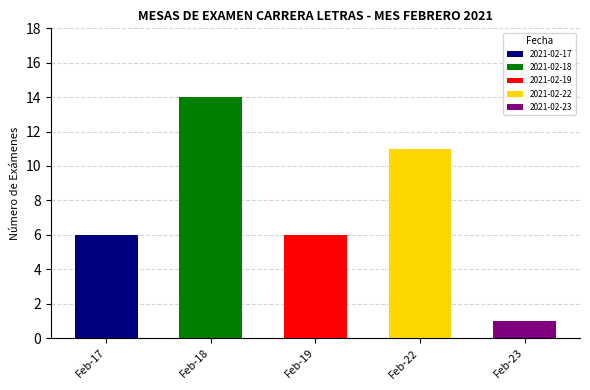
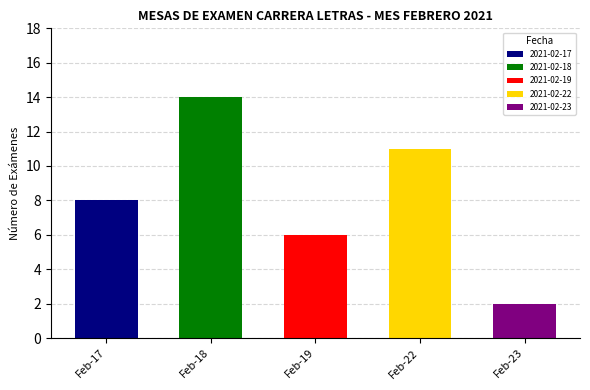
  {
-   "Feb-17": 6,
+   "Feb-17": 8,
    "Feb-18": 14,
    "Feb-19": 6,
    "Feb-22": 11,
-   "Feb-23": 1
+   "Feb-23": 2
  }
